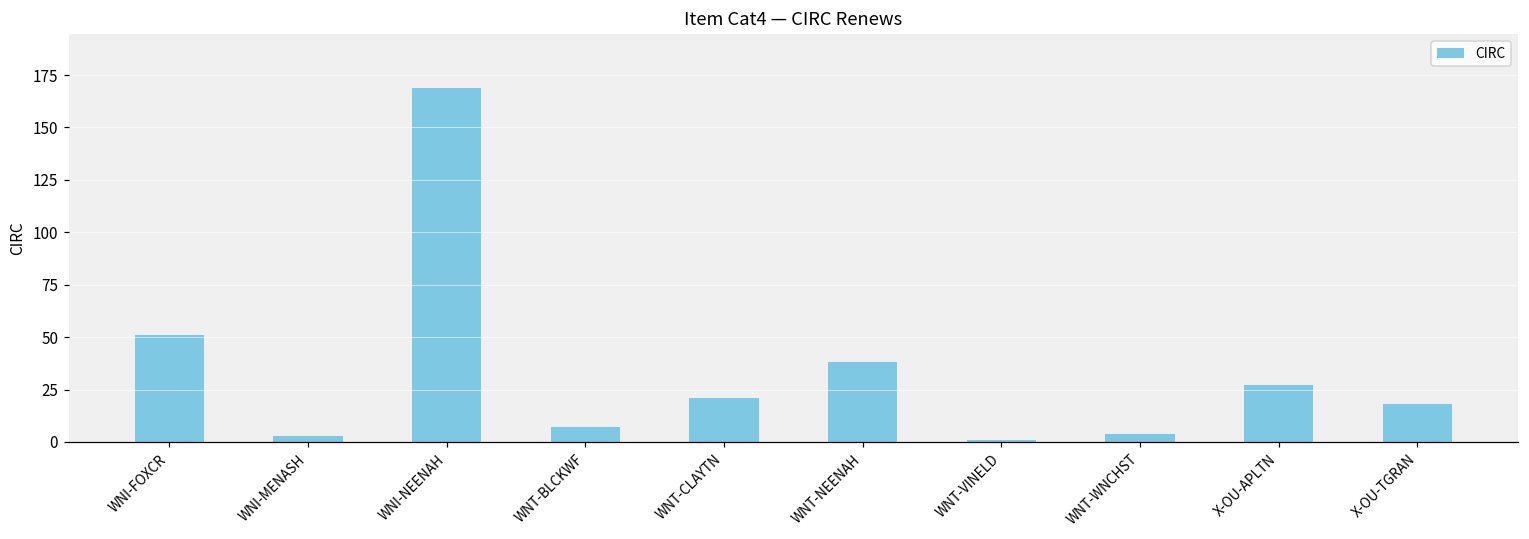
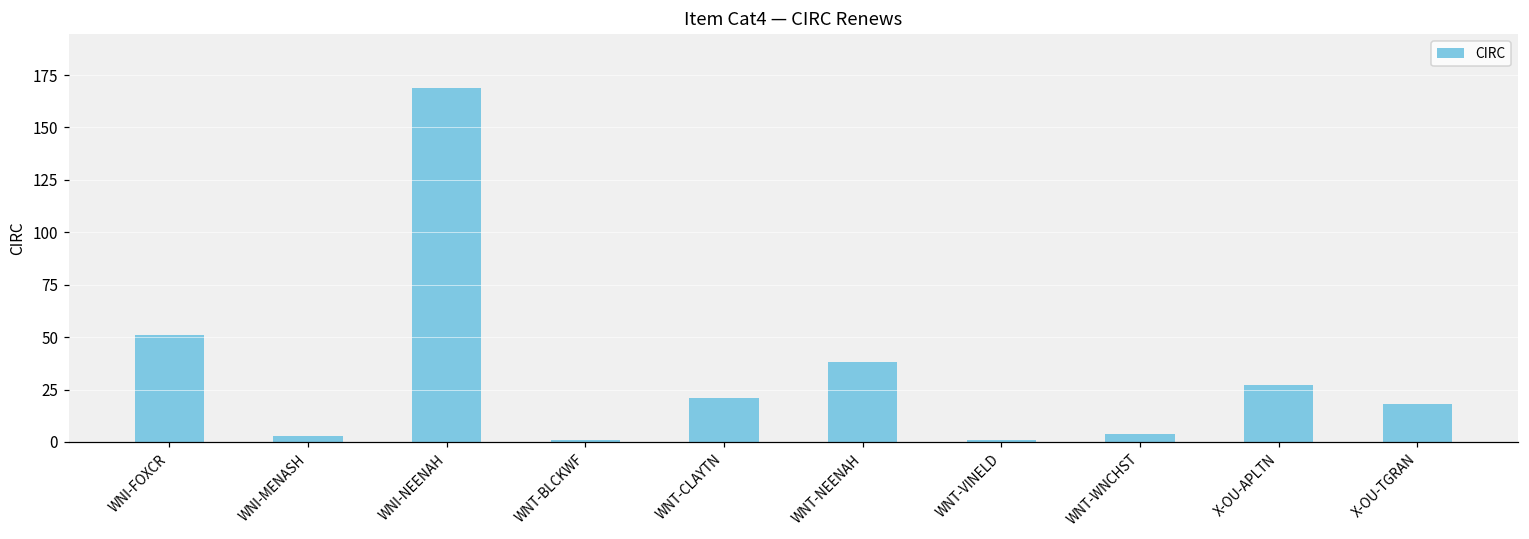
  {
    "WNI-FOXCR": 51,
    "WNI-MENASH": 3,
    "WNI-NEENAH": 169,
-   "WNT-BLCKWF": 7,
+   "WNT-BLCKWF": 1,
    "WNT-CLAYTN": 21,
    "WNT-NEENAH": 38,
    "WNT-WNCHST": 4,
    "X-OU-APLTN": 27,
    "X-OU-TGRAN": 18
  }
